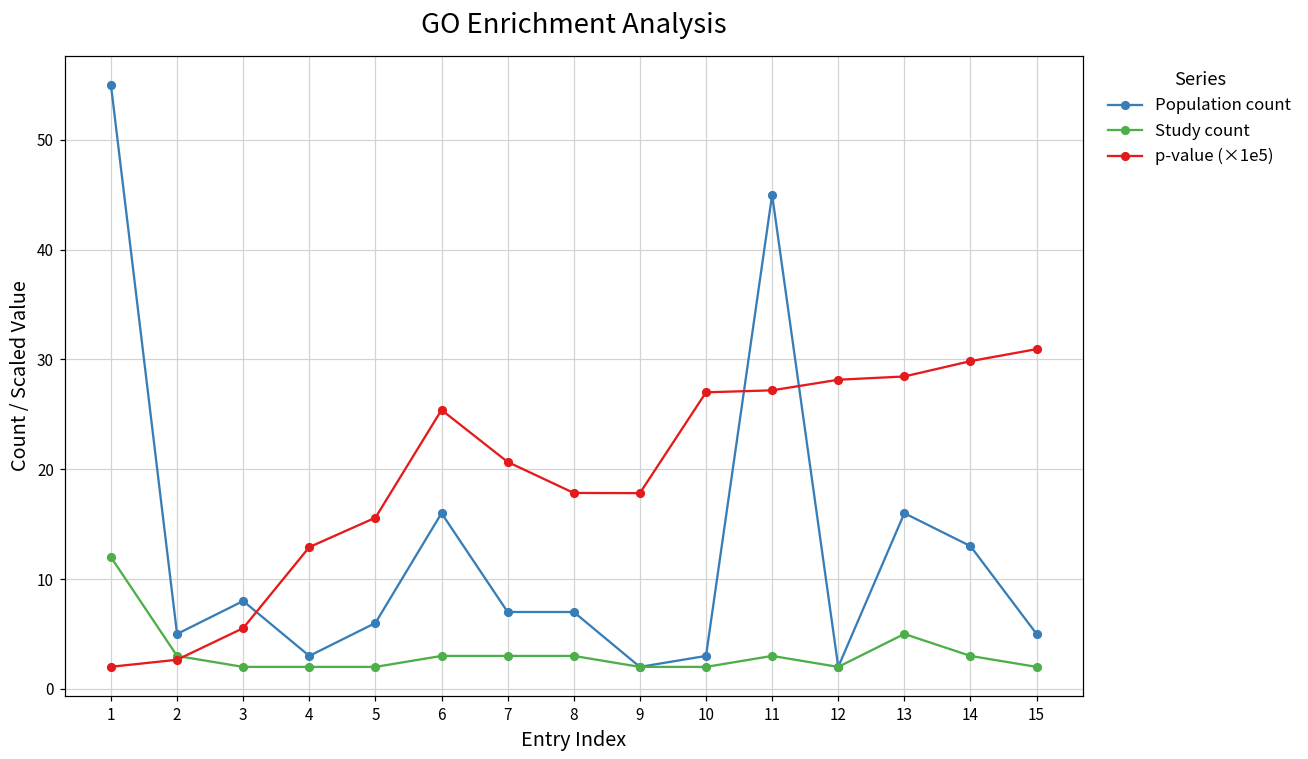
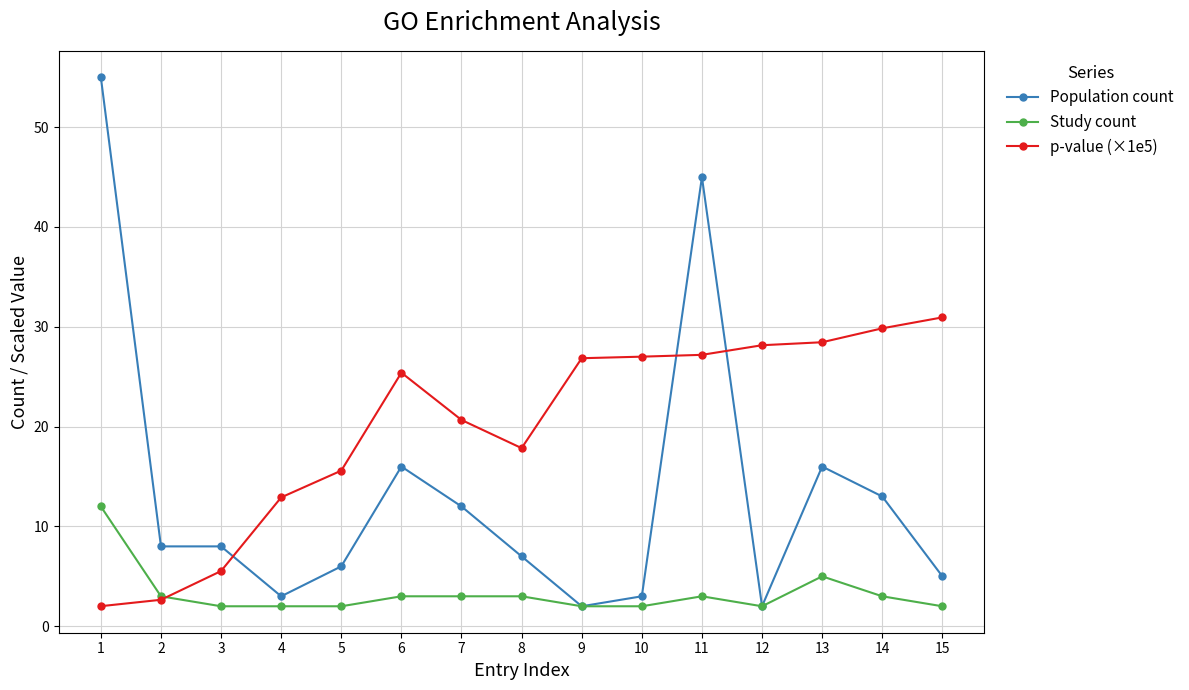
  {
    "Population count": {
      "1": 55,
-     "2": 5,
+     "2": 8,
      "3": 8,
      "4": 3,
      "5": 6,
      "6": 16,
-     "7": 7,
+     "7": 12,
      "8": 7,
      "10": 3,
      "11": 45,
      "13": 16,
      "14": 13,
      "15": 5
    },
    "Study count": {
      "1": 12,
      "2": 3,
      "3": 2,
      "4": 2,
      "5": 2,
      "6": 3,
      "7": 3,
      "8": 3,
      "10": 2,
      "11": 3,
      "13": 5,
      "14": 3,
      "15": 2
    },
    "p-value (×1e5)": {
      "1": 2,
      "2": 3,
      "3": 6,
      "4": 13,
      "5": 16,
      "6": 25,
      "7": 21,
      "8": 18,
-     "9": 18,
+     "9": 27,
      "10": 27,
      "11": 27,
      "12": 28,
      "13": 28,
      "14": 30,
      "15": 31
    }
  }
